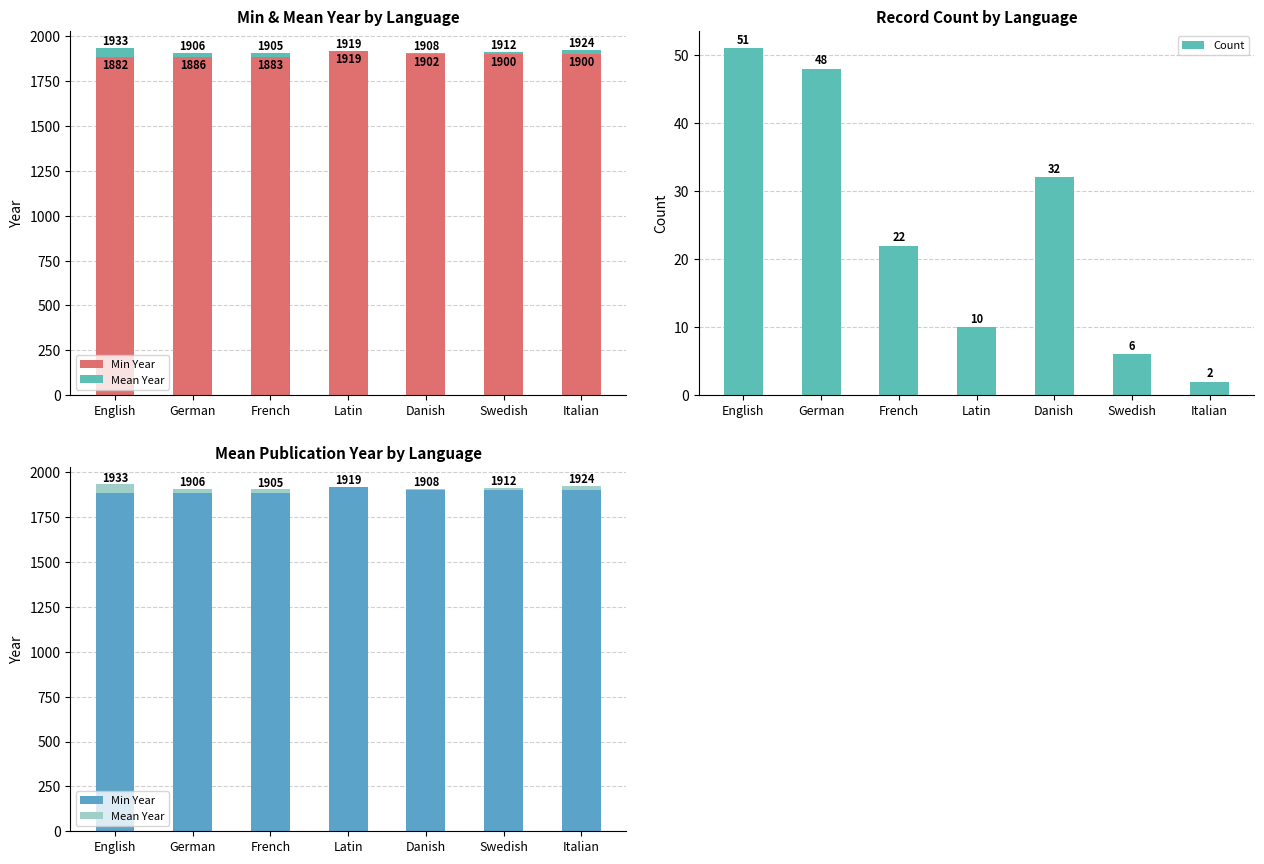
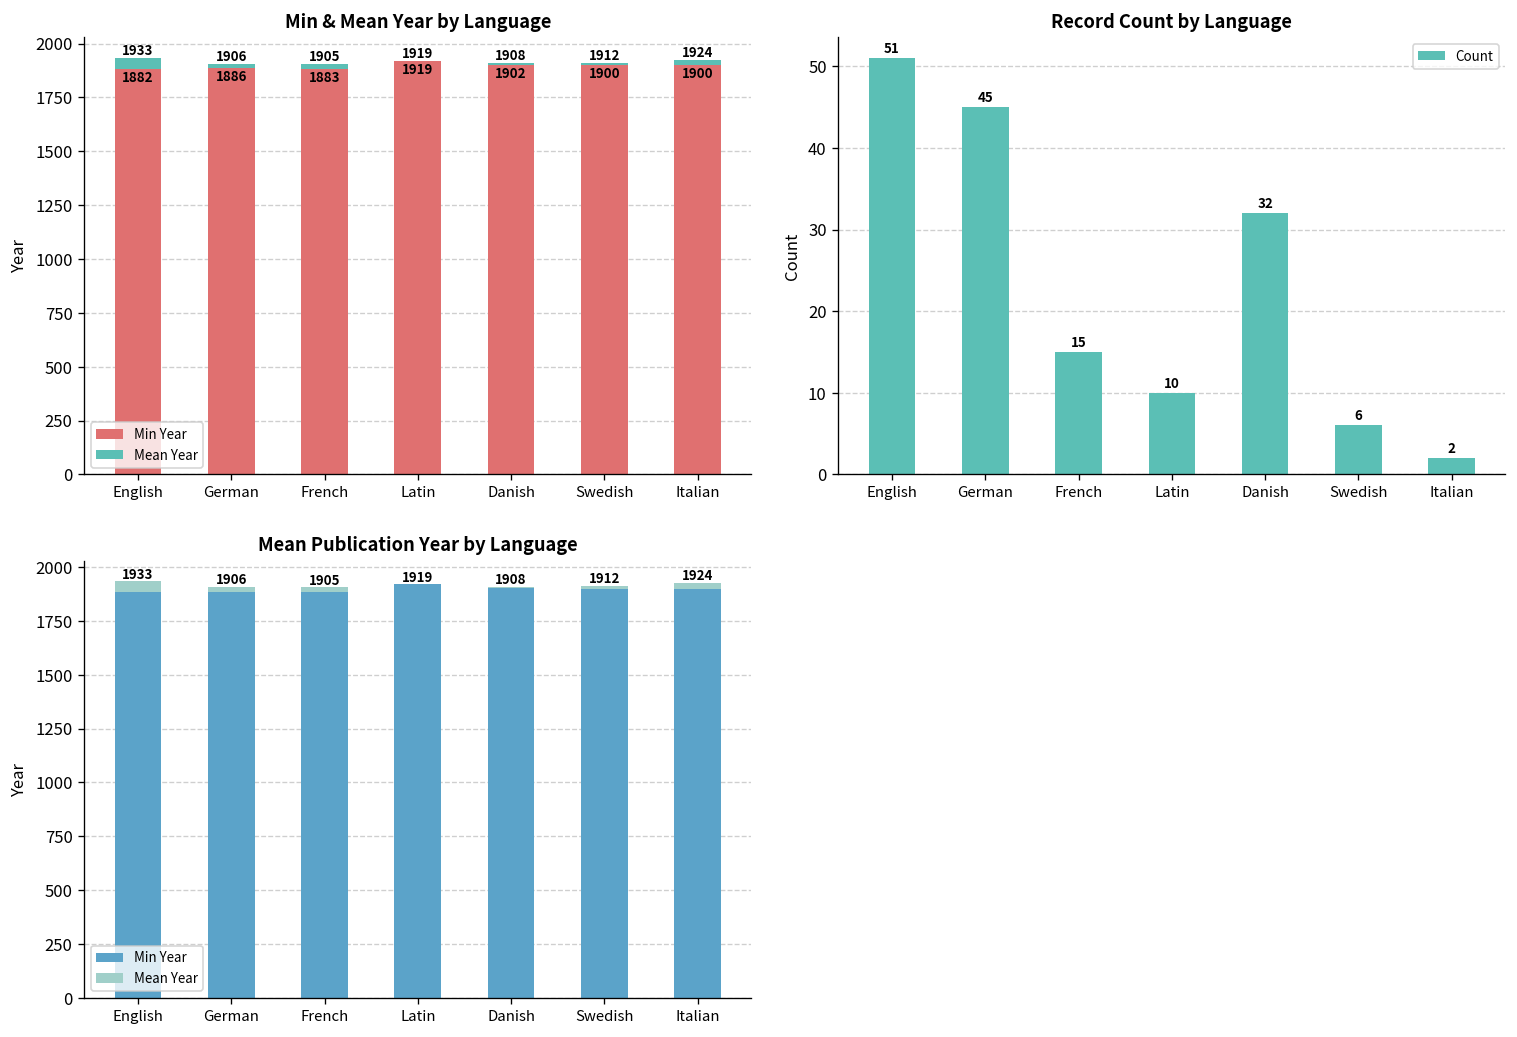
  {
    "Record Count by Language": {
      "English": 51,
-     "German": 48,
-     "French": 22,
+     "German": 45,
+     "French": 15,
      "Latin": 10,
      "Danish": 32,
      "Swedish": 6,
      "Italian": 2
    },
    "Mean Publication Year by Language": {
      "Min Year": {
        "Latin": 1919
      }
    }
  }
